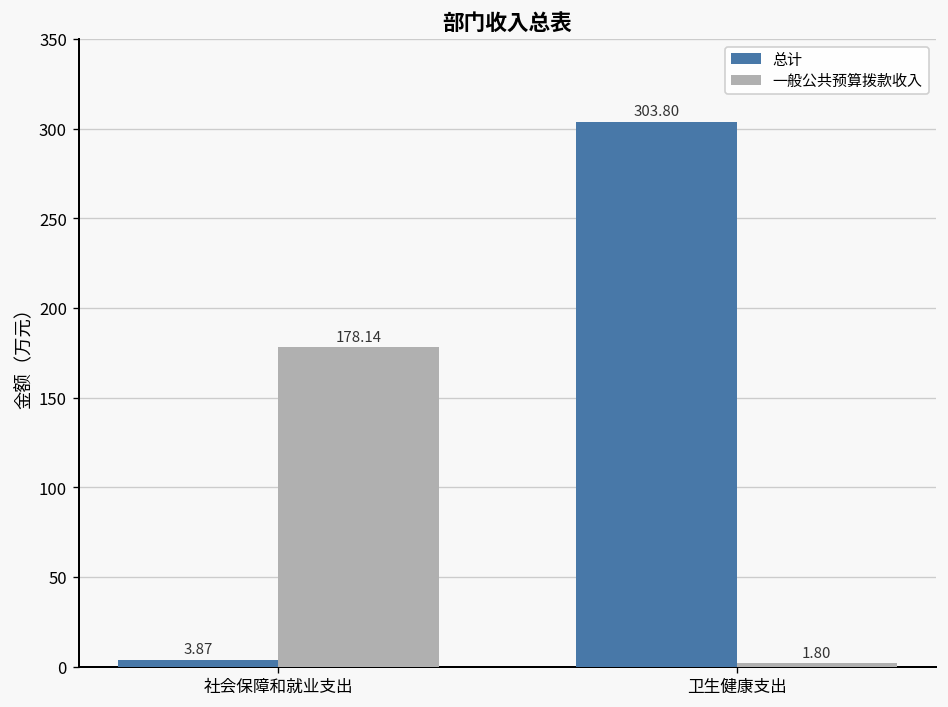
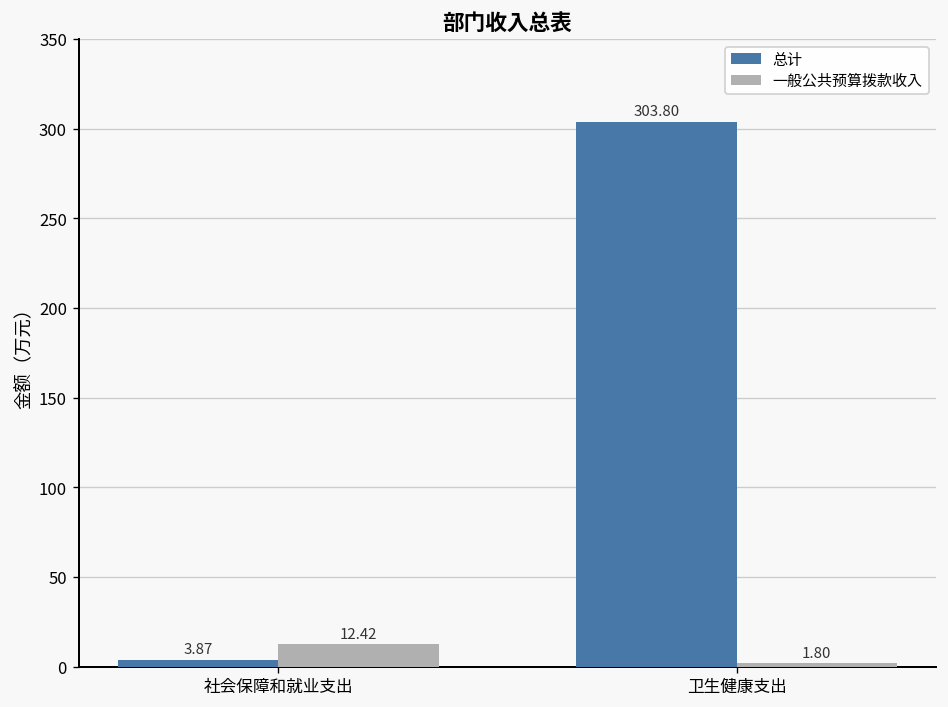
  {
    "总计": {
      "社会保障和就业支出": 3.87,
      "卫生健康支出": 303.80
    },
    "一般公共预算拨款收入": {
-     "社会保障和就业支出": 178.14,
+     "社会保障和就业支出": 12.42,
      "卫生健康支出": 1.80
    }
  }
